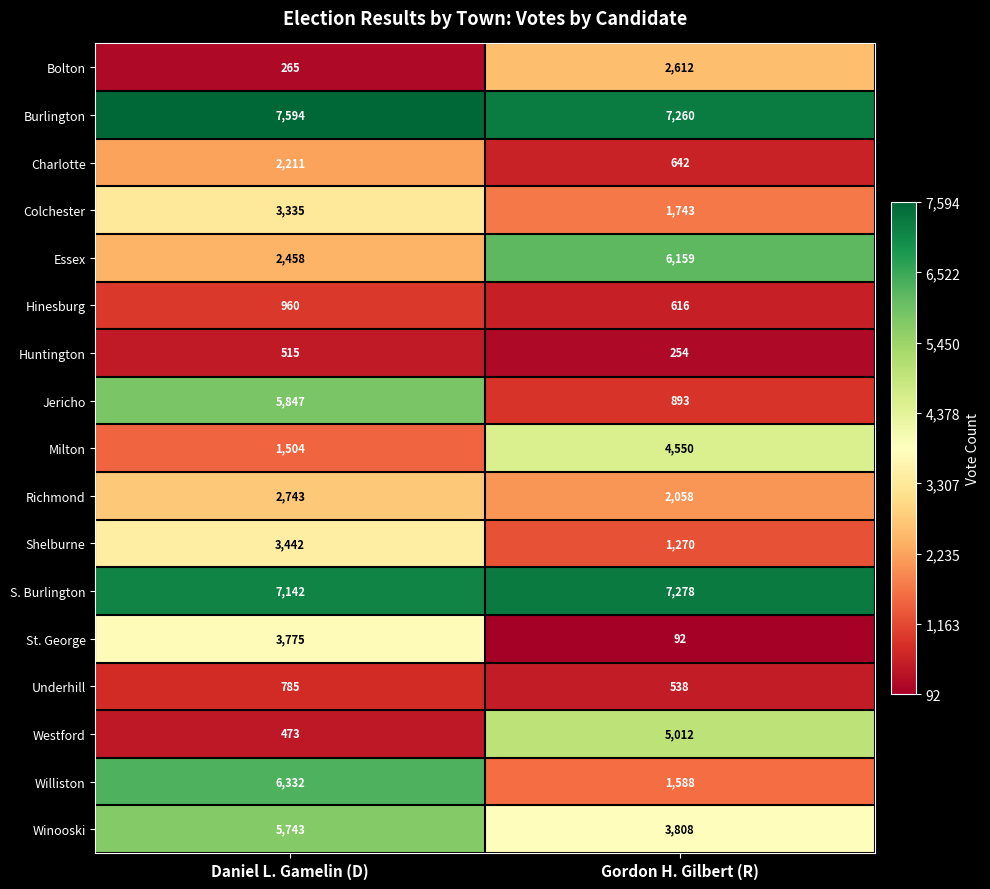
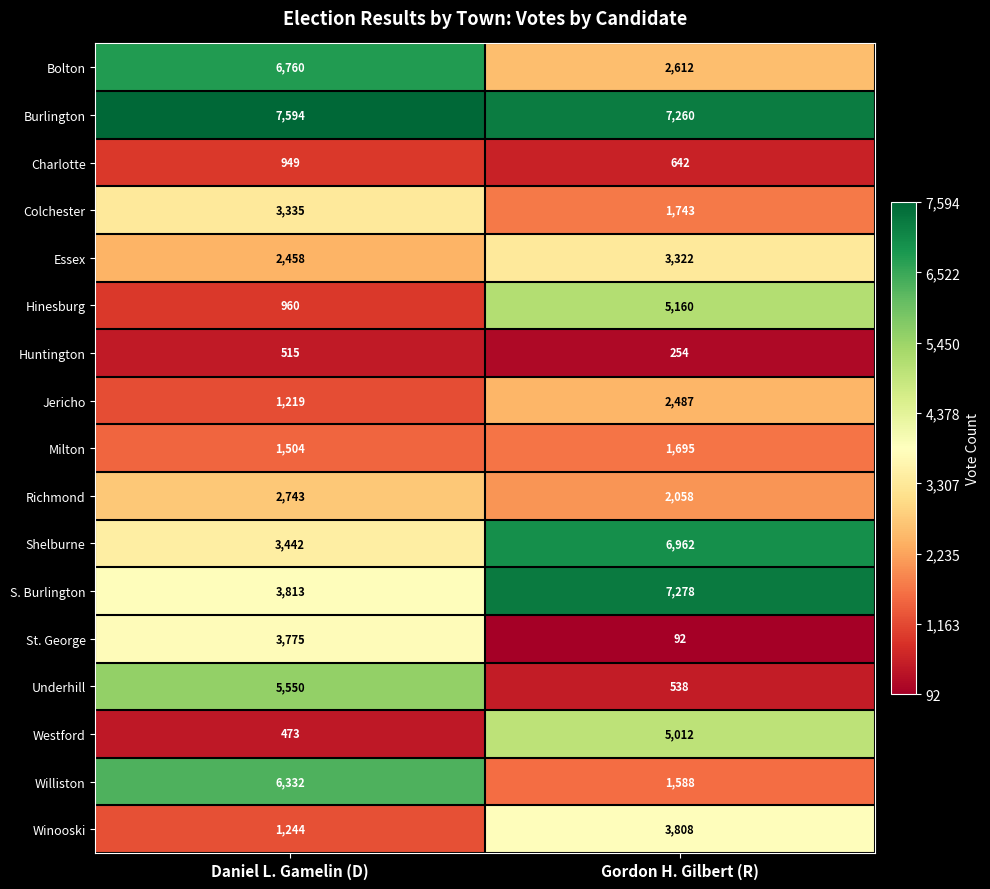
  {
    "Bolton": {
-     "Daniel L. Gamelin (D)": "265",
+     "Daniel L. Gamelin (D)": "6,760",
      "Gordon H. Gilbert (R)": "2,612"
    },
    "Burlington": {
      "Daniel L. Gamelin (D)": "7,594",
      "Gordon H. Gilbert (R)": "7,260"
    },
    "Charlotte": {
-     "Daniel L. Gamelin (D)": "2,211",
+     "Daniel L. Gamelin (D)": "949",
      "Gordon H. Gilbert (R)": "642"
    },
    "Colchester": {
      "Daniel L. Gamelin (D)": "3,335",
      "Gordon H. Gilbert (R)": "1,743"
    },
    "Essex": {
      "Daniel L. Gamelin (D)": "2,458",
-     "Gordon H. Gilbert (R)": "6,159"
+     "Gordon H. Gilbert (R)": "3,322"
    },
    "Hinesburg": {
      "Daniel L. Gamelin (D)": "960",
-     "Gordon H. Gilbert (R)": "616"
+     "Gordon H. Gilbert (R)": "5,160"
    },
    "Huntington": {
      "Daniel L. Gamelin (D)": "515",
      "Gordon H. Gilbert (R)": "254"
    },
    "Jericho": {
-     "Daniel L. Gamelin (D)": "5,847",
-     "Gordon H. Gilbert (R)": "893"
+     "Daniel L. Gamelin (D)": "1,219",
+     "Gordon H. Gilbert (R)": "2,487"
    },
    "Milton": {
      "Daniel L. Gamelin (D)": "1,504",
-     "Gordon H. Gilbert (R)": "4,550"
+     "Gordon H. Gilbert (R)": "1,695"
    },
    "Richmond": {
      "Daniel L. Gamelin (D)": "2,743",
      "Gordon H. Gilbert (R)": "2,058"
    },
    "Shelburne": {
      "Daniel L. Gamelin (D)": "3,442",
-     "Gordon H. Gilbert (R)": "1,270"
+     "Gordon H. Gilbert (R)": "6,962"
    },
    "S. Burlington": {
-     "Daniel L. Gamelin (D)": "7,142",
+     "Daniel L. Gamelin (D)": "3,813",
      "Gordon H. Gilbert (R)": "7,278"
    },
    "St. George": {
      "Daniel L. Gamelin (D)": "3,775",
      "Gordon H. Gilbert (R)": "92"
    },
    "Underhill": {
-     "Daniel L. Gamelin (D)": "785",
+     "Daniel L. Gamelin (D)": "5,550",
      "Gordon H. Gilbert (R)": "538"
    },
    "Westford": {
      "Daniel L. Gamelin (D)": "473",
      "Gordon H. Gilbert (R)": "5,012"
    },
    "Williston": {
      "Daniel L. Gamelin (D)": "6,332",
      "Gordon H. Gilbert (R)": "1,588"
    },
    "Winooski": {
-     "Daniel L. Gamelin (D)": "5,743",
+     "Daniel L. Gamelin (D)": "1,244",
      "Gordon H. Gilbert (R)": "3,808"
    }
  }
